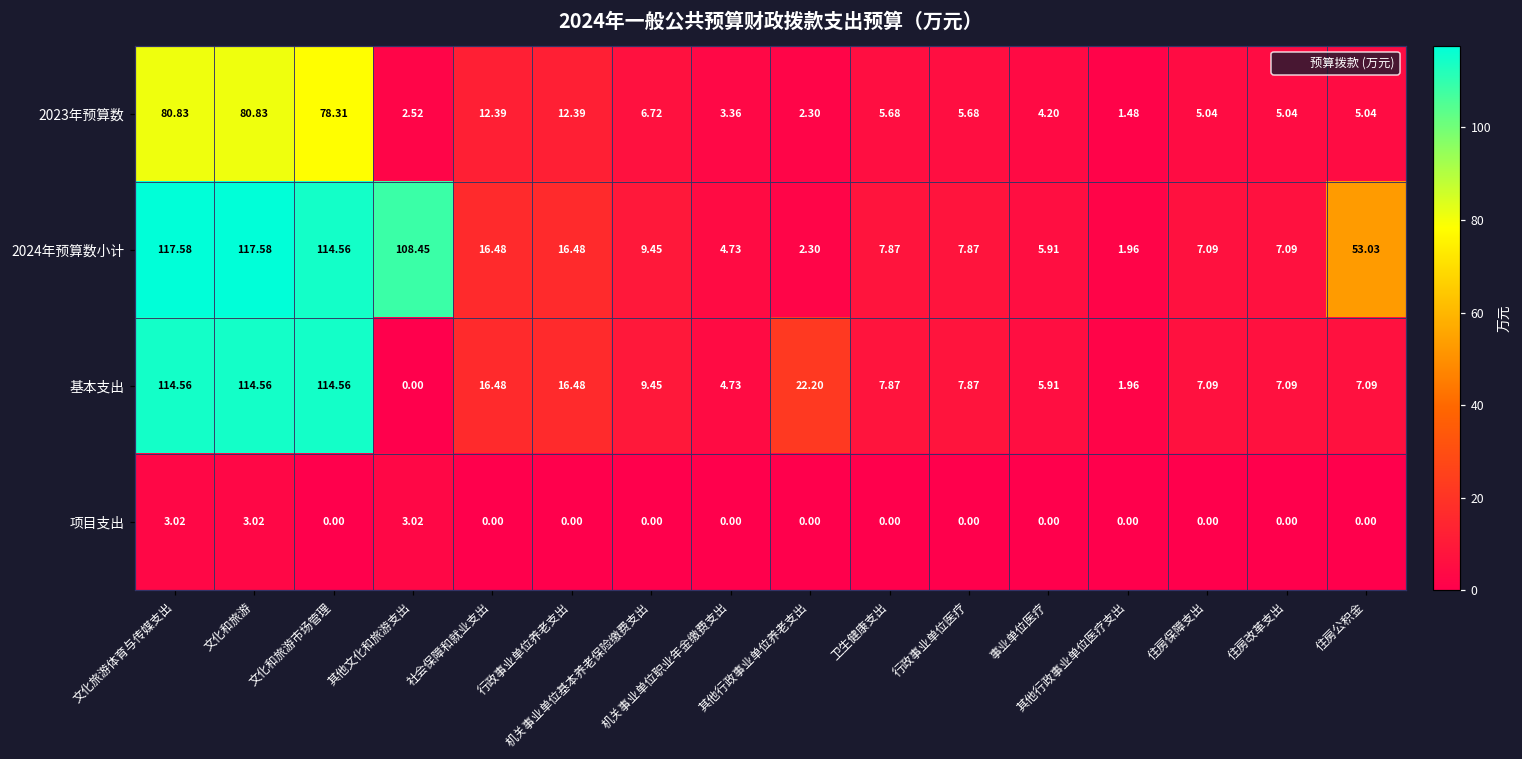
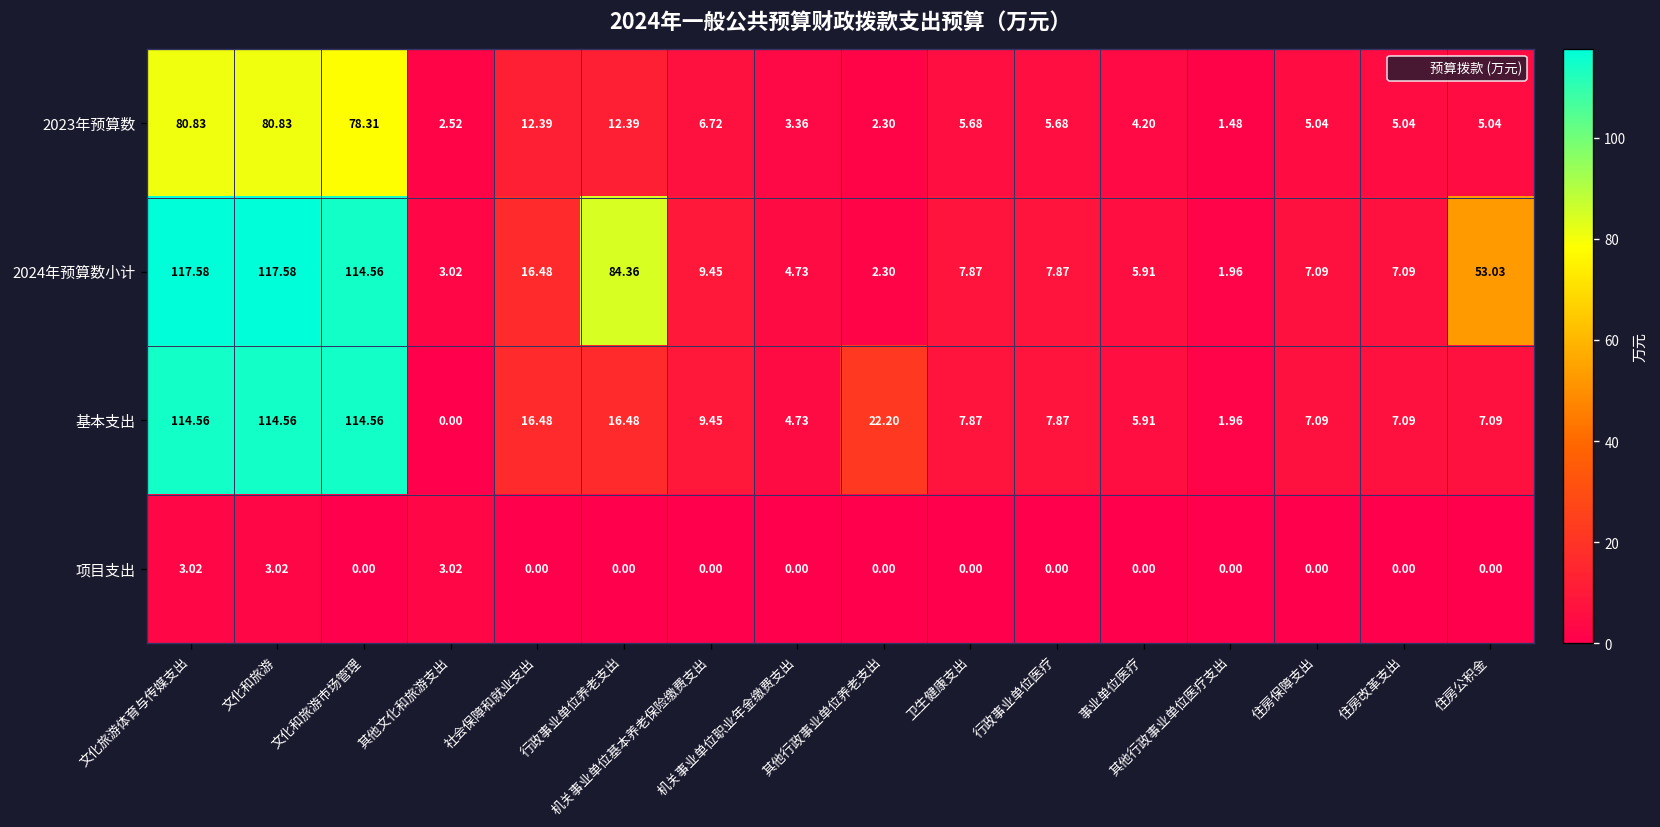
  {
    "2023年预算数": {
      "文化旅游体育与传媒支出": 80.83,
      "文化和旅游": 80.83,
      "文化和旅游市场管理": 78.31,
      "其他文化和旅游支出": 2.52,
      "社会保障和就业支出": 12.39,
      "行政事业单位养老支出": 12.39,
      "机关事业单位基本养老保险缴费支出": 6.72,
      "机关事业单位职业年金缴费支出": 3.36,
      "其他行政事业单位养老支出": 2.30,
      "卫生健康支出": 5.68,
      "行政事业单位医疗": 5.68,
      "事业单位医疗": 4.20,
      "其他行政事业单位医疗支出": 1.48,
      "住房保障支出": 5.04,
      "住房改革支出": 5.04,
      "住房公积金": 5.04
    },
    "2024年预算数小计": {
      "文化旅游体育与传媒支出": 117.58,
      "文化和旅游": 117.58,
      "文化和旅游市场管理": 114.56,
-     "其他文化和旅游支出": 108.45,
+     "其他文化和旅游支出": 3.02,
      "社会保障和就业支出": 16.48,
-     "行政事业单位养老支出": 16.48,
+     "行政事业单位养老支出": 84.36,
      "机关事业单位基本养老保险缴费支出": 9.45,
      "机关事业单位职业年金缴费支出": 4.73,
      "其他行政事业单位养老支出": 2.30,
      "卫生健康支出": 7.87,
      "行政事业单位医疗": 7.87,
      "事业单位医疗": 5.91,
      "其他行政事业单位医疗支出": 1.96,
      "住房保障支出": 7.09,
      "住房改革支出": 7.09,
      "住房公积金": 53.03
    },
    "基本支出": {
      "文化旅游体育与传媒支出": 114.56,
      "文化和旅游": 114.56,
      "文化和旅游市场管理": 114.56,
      "其他文化和旅游支出": 0.00,
      "社会保障和就业支出": 16.48,
      "行政事业单位养老支出": 16.48,
      "机关事业单位基本养老保险缴费支出": 9.45,
      "机关事业单位职业年金缴费支出": 4.73,
      "其他行政事业单位养老支出": 22.20,
      "卫生健康支出": 7.87,
      "行政事业单位医疗": 7.87,
      "事业单位医疗": 5.91,
      "其他行政事业单位医疗支出": 1.96,
      "住房保障支出": 7.09,
      "住房改革支出": 7.09,
      "住房公积金": 7.09
    },
    "项目支出": {
      "文化旅游体育与传媒支出": 3.02,
      "文化和旅游": 3.02,
      "文化和旅游市场管理": 0.00,
      "其他文化和旅游支出": 3.02,
      "社会保障和就业支出": 0.00,
      "行政事业单位养老支出": 0.00,
      "机关事业单位基本养老保险缴费支出": 0.00,
      "机关事业单位职业年金缴费支出": 0.00,
      "其他行政事业单位养老支出": 0.00,
      "卫生健康支出": 0.00,
      "行政事业单位医疗": 0.00,
      "事业单位医疗": 0.00,
      "其他行政事业单位医疗支出": 0.00,
      "住房保障支出": 0.00,
      "住房改革支出": 0.00,
      "住房公积金": 0.00
    }
  }
